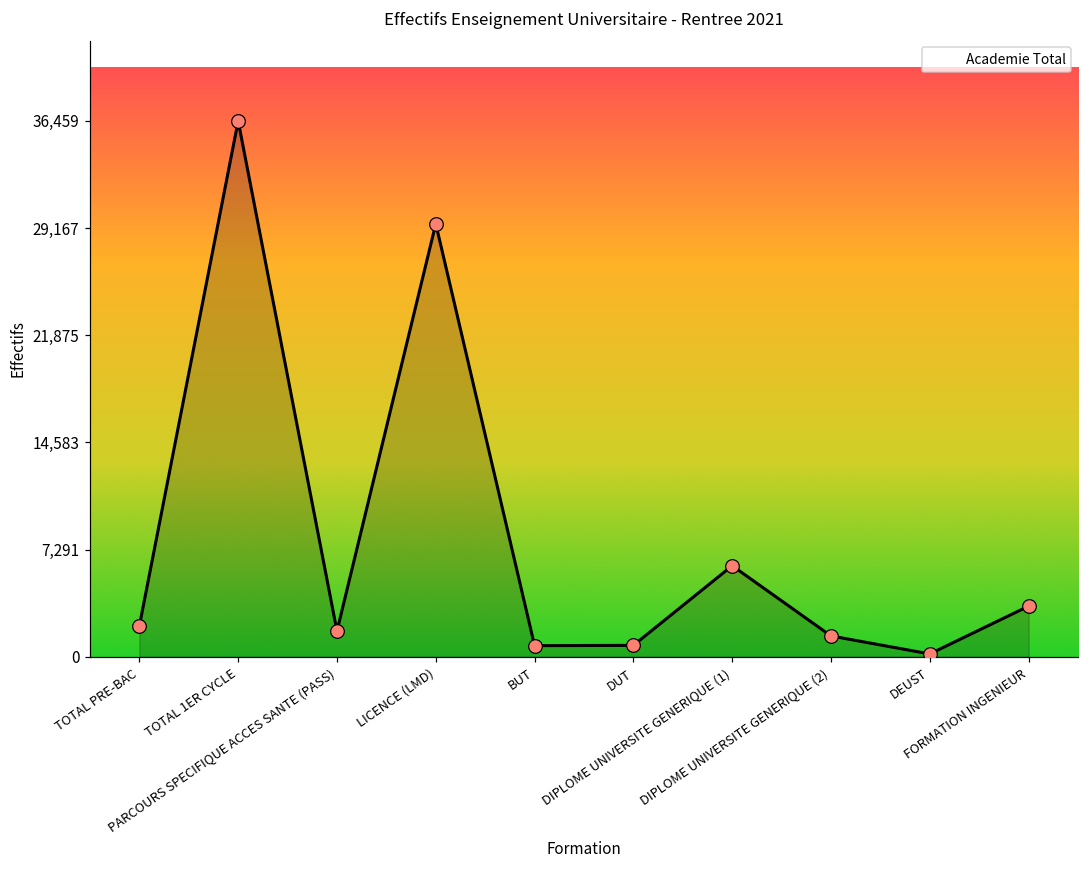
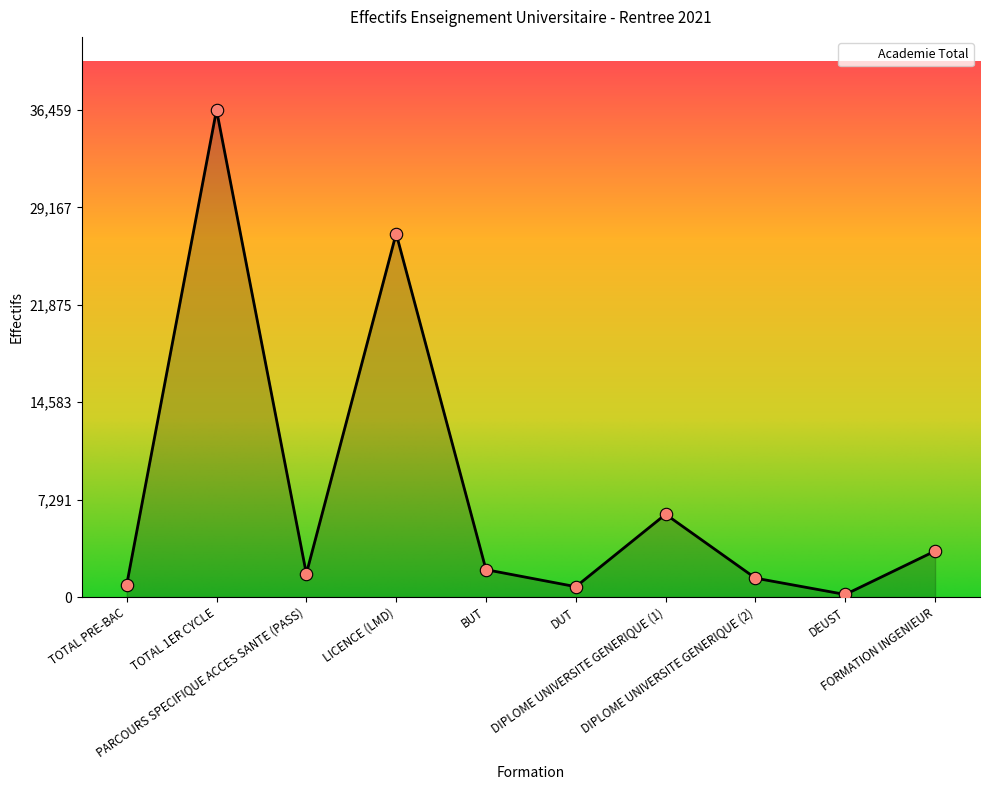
  {
-   "TOTAL PRE-BAC": "2,100",
+   "TOTAL PRE-BAC": "900",
    "TOTAL 1ER CYCLE": "36,500",
    "PARCOURS SPECIFIQUE ACCES SANTE (PASS)": "1,800",
-   "LICENCE (LMD)": "29,500",
-   "BUT": "800",
+   "LICENCE (LMD)": "27,200",
+   "BUT": "2,100",
    "DUT": "800",
    "DIPLOME UNIVERSITE GENERIQUE (1)": "6,200",
    "DIPLOME UNIVERSITE GENERIQUE (2)": "1,400",
    "DEUST": "200",
    "FORMATION INGENIEUR": "3,400"
  }
